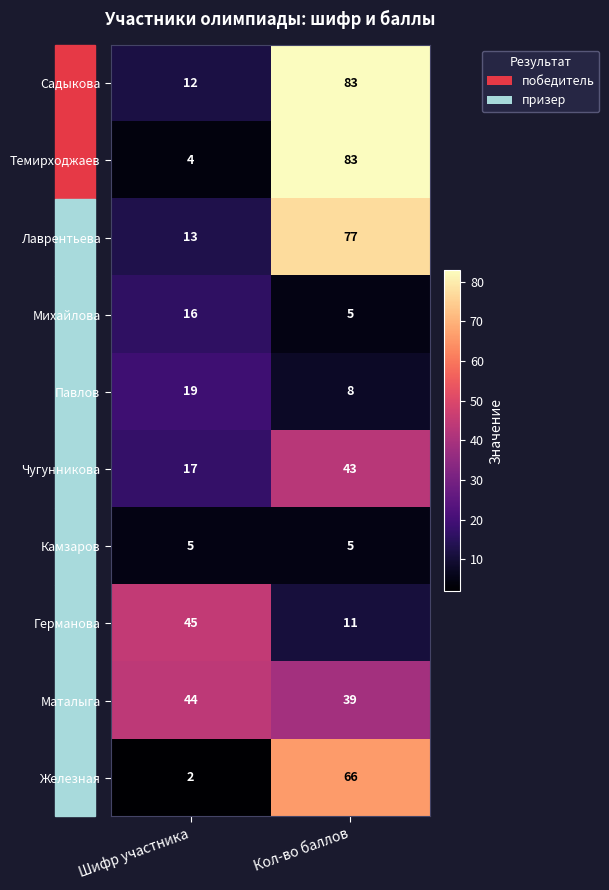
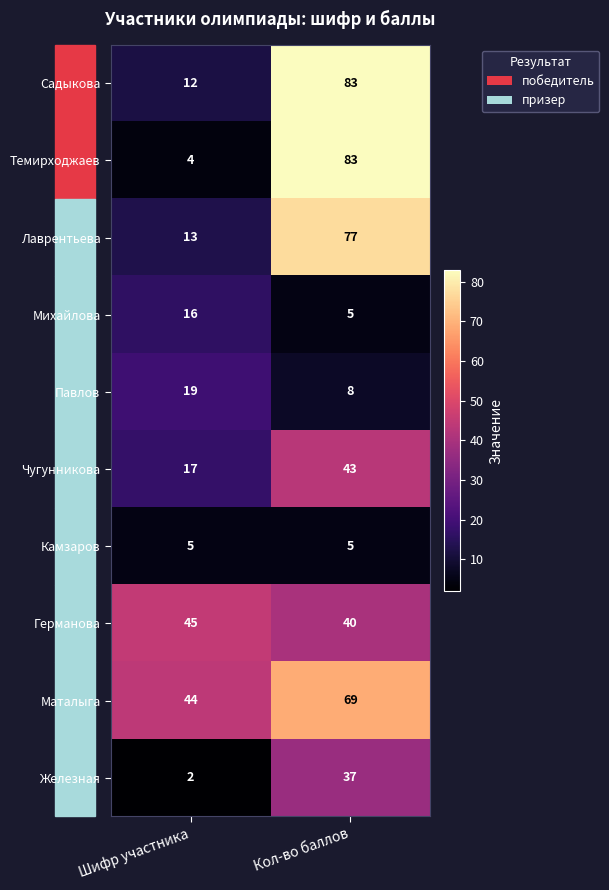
  {
    "Садыкова": {
      "Шифр участника": 12,
      "Кол-во баллов": 83
    },
    "Темирходжаев": {
      "Шифр участника": 4,
      "Кол-во баллов": 83
    },
    "Лаврентьева": {
      "Шифр участника": 13,
      "Кол-во баллов": 77
    },
    "Михайлова": {
      "Шифр участника": 16,
      "Кол-во баллов": 5
    },
    "Павлов": {
      "Шифр участника": 19,
      "Кол-во баллов": 8
    },
    "Чугунникова": {
      "Шифр участника": 17,
      "Кол-во баллов": 43
    },
    "Камзаров": {
      "Шифр участника": 5,
      "Кол-во баллов": 5
    },
    "Германова": {
      "Шифр участника": 45,
-     "Кол-во баллов": 11
+     "Кол-во баллов": 40
    },
    "Маталыга": {
      "Шифр участника": 44,
-     "Кол-во баллов": 39
+     "Кол-во баллов": 69
    },
    "Железная": {
      "Шифр участника": 2,
-     "Кол-во баллов": 66
+     "Кол-во баллов": 37
    }
  }
